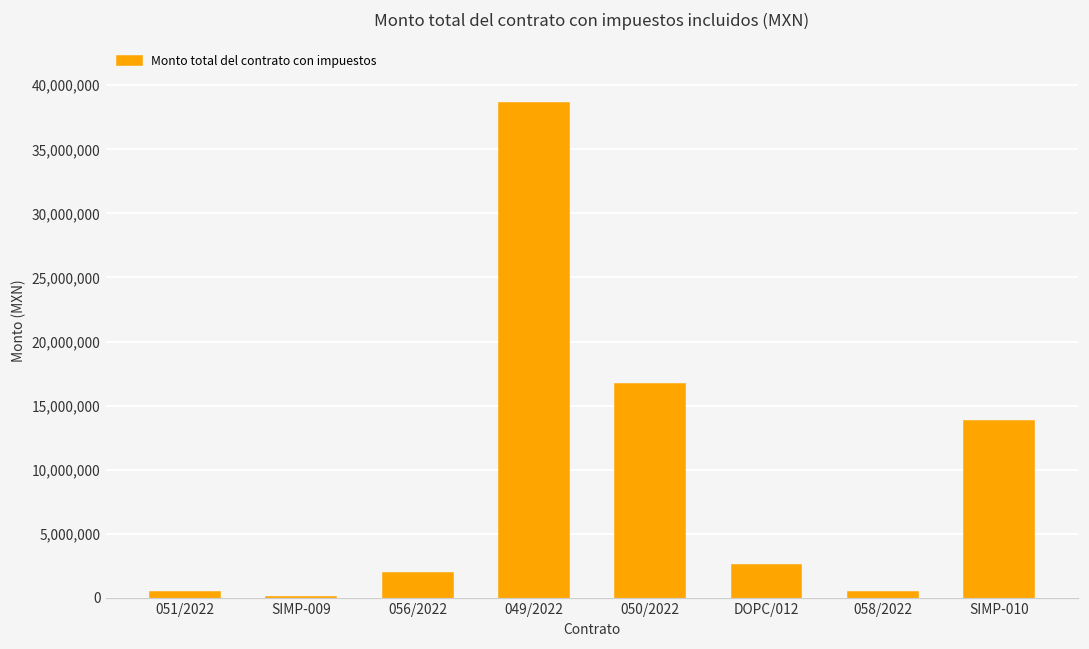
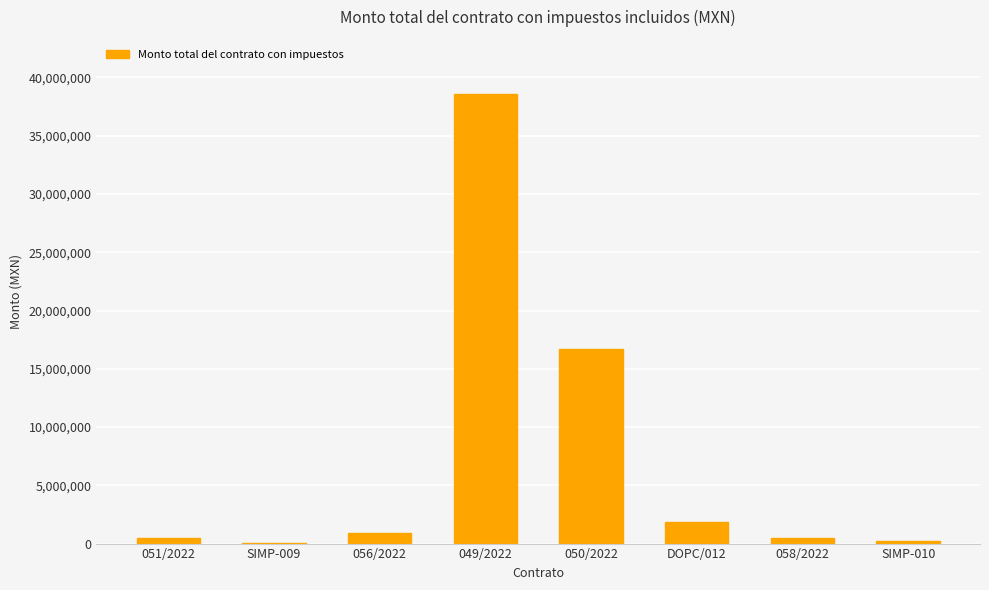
  {
    "051/2022": "500,000",
-   "056/2022": "2,000,000",
+   "056/2022": "900,000",
    "049/2022": "38,600,000",
    "050/2022": "16,700,000",
-   "DOPC/012": "2,600,000",
+   "DOPC/012": "1,900,000",
    "058/2022": "500,000",
-   "SIMP-010": "13,800,000"
+   "SIMP-010": "200,000"
  }
